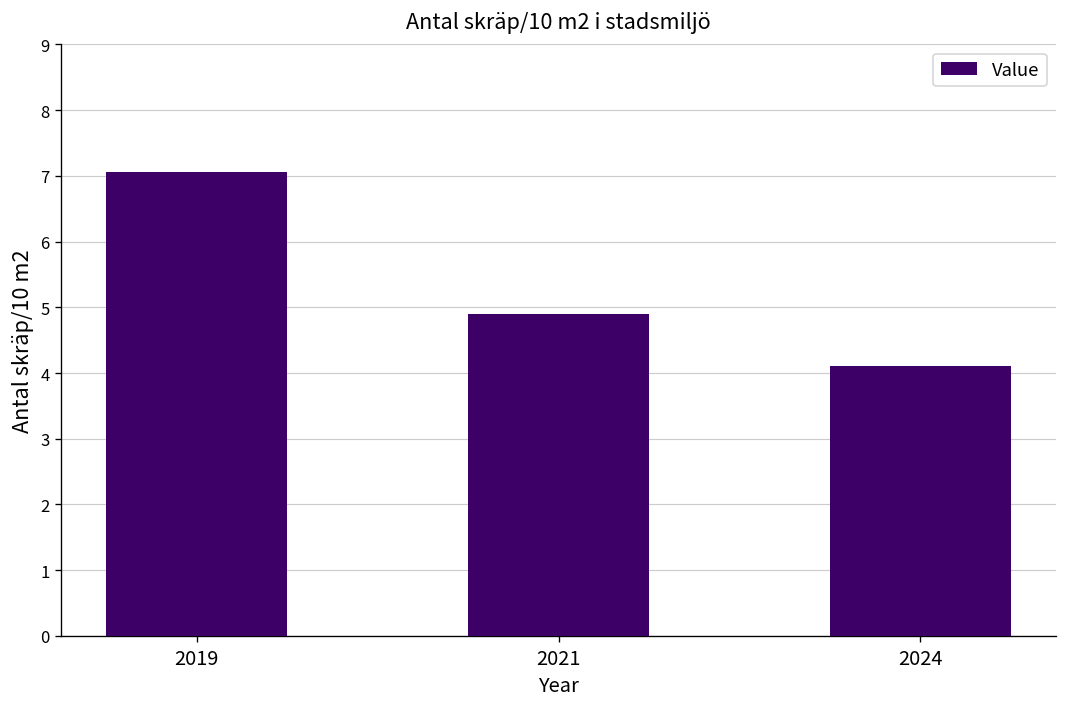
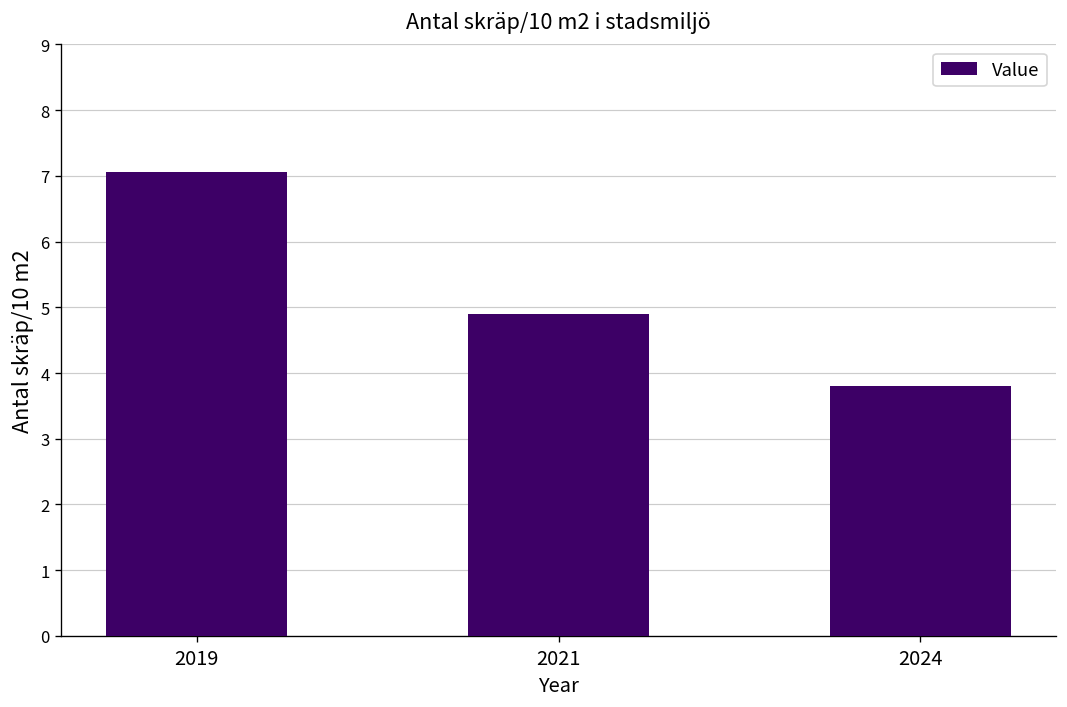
  {
    "2019": 7.1,
    "2021": 4.9,
-   "2024": 4.1
+   "2024": 3.8
  }
